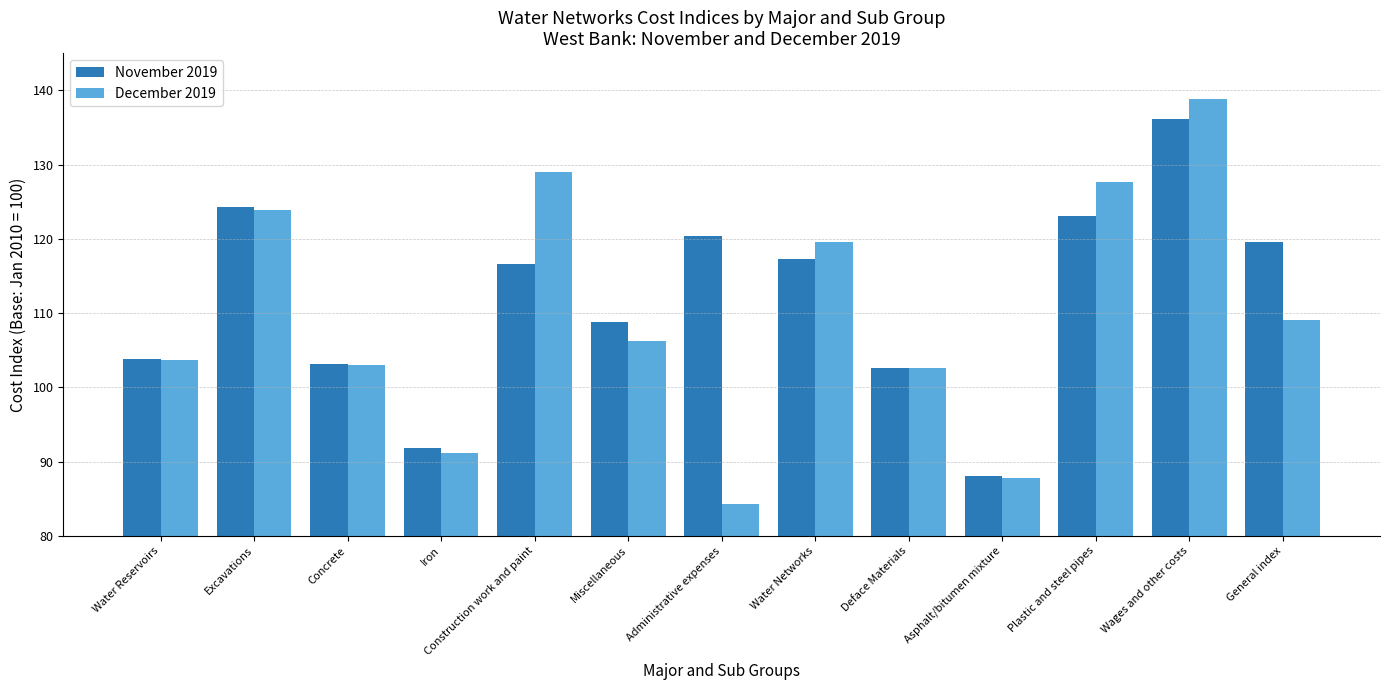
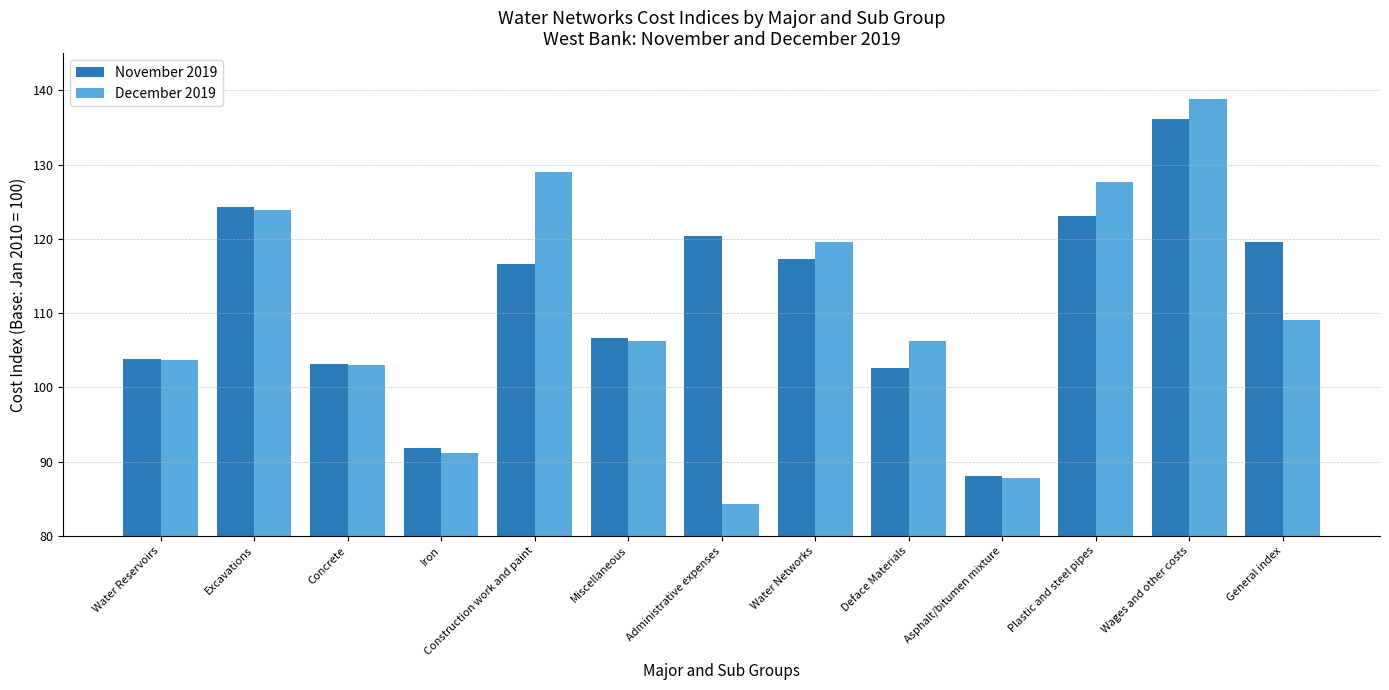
  {
    "November 2019": {
      "Water Reservoirs": 104,
      "Excavations": 124,
      "Concrete": 103,
      "Iron": 92,
      "Construction work and paint": 117,
-     "Miscellaneous": 109,
+     "Miscellaneous": 107,
      "Administrative expenses": 120,
      "Water Networks": 117,
      "Deface Materials": 103,
      "Asphalt/bitumen mixture": 88,
      "Plastic and steel pipes": 123,
      "Wages and other costs": 136,
      "General index": 120
    },
    "December 2019": {
      "Water Reservoirs": 104,
      "Excavations": 124,
      "Concrete": 103,
      "Iron": 91,
      "Construction work and paint": 129,
      "Miscellaneous": 106,
      "Administrative expenses": 84,
      "Water Networks": 120,
-     "Deface Materials": 103,
+     "Deface Materials": 106,
      "Asphalt/bitumen mixture": 88,
      "Plastic and steel pipes": 128,
      "Wages and other costs": 139,
      "General index": 109
    }
  }
